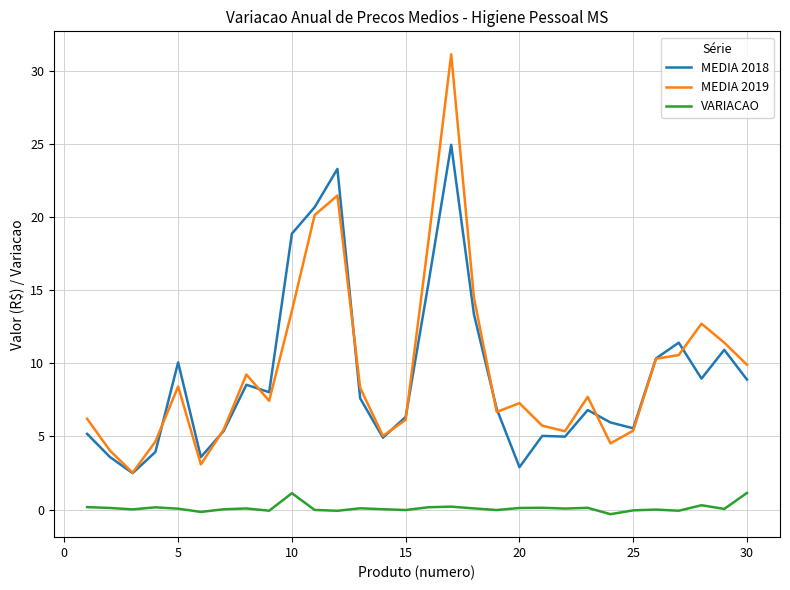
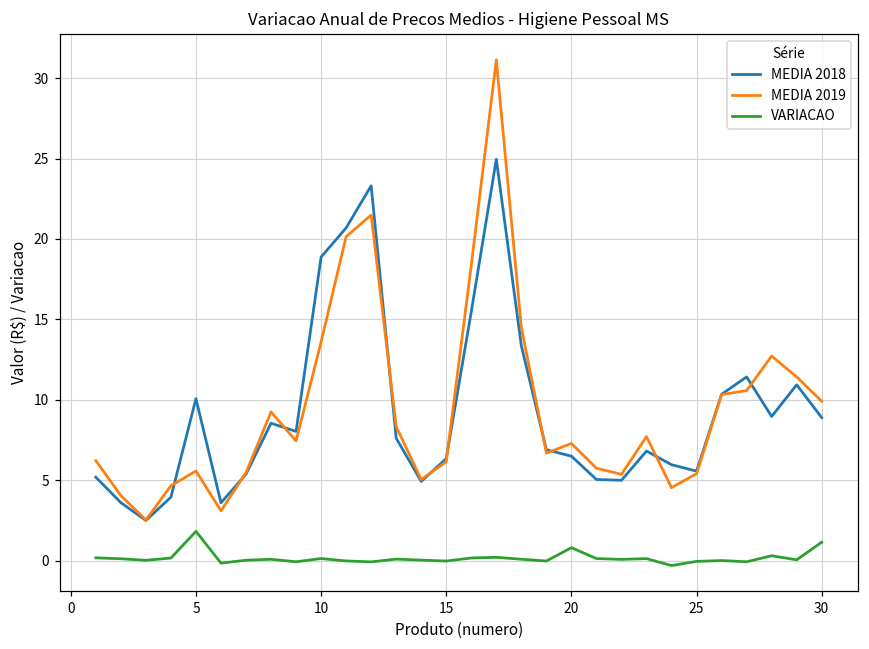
  {
    "MEDIA 2018": {
      "5": 10.1,
      "10": 18.9,
      "15": 6.3,
-     "20": 2.9,
+     "20": 6.5,
      "30": 8.9
    },
    "MEDIA 2019": {
-     "5": 8.4,
+     "5": 5.6,
      "10": 13.6,
      "15": 6.1,
      "20": 7.3,
      "30": 9.9
    },
    "VARIACAO": {
-     "5": 0.1,
-     "10": 1.1,
+     "5": 1.8,
+     "10": 0.1,
      "15": 0.0,
-     "20": 0.1,
+     "20": 0.8,
      "25": -0.1,
      "30": 1.1
    }
  }
